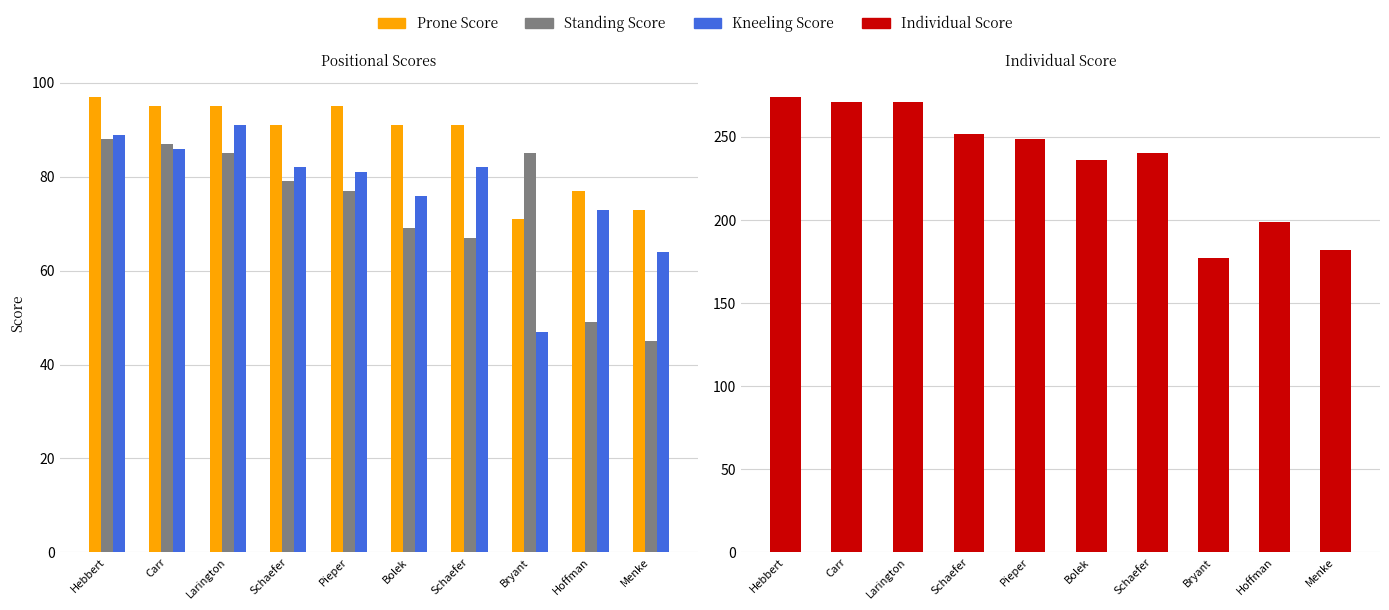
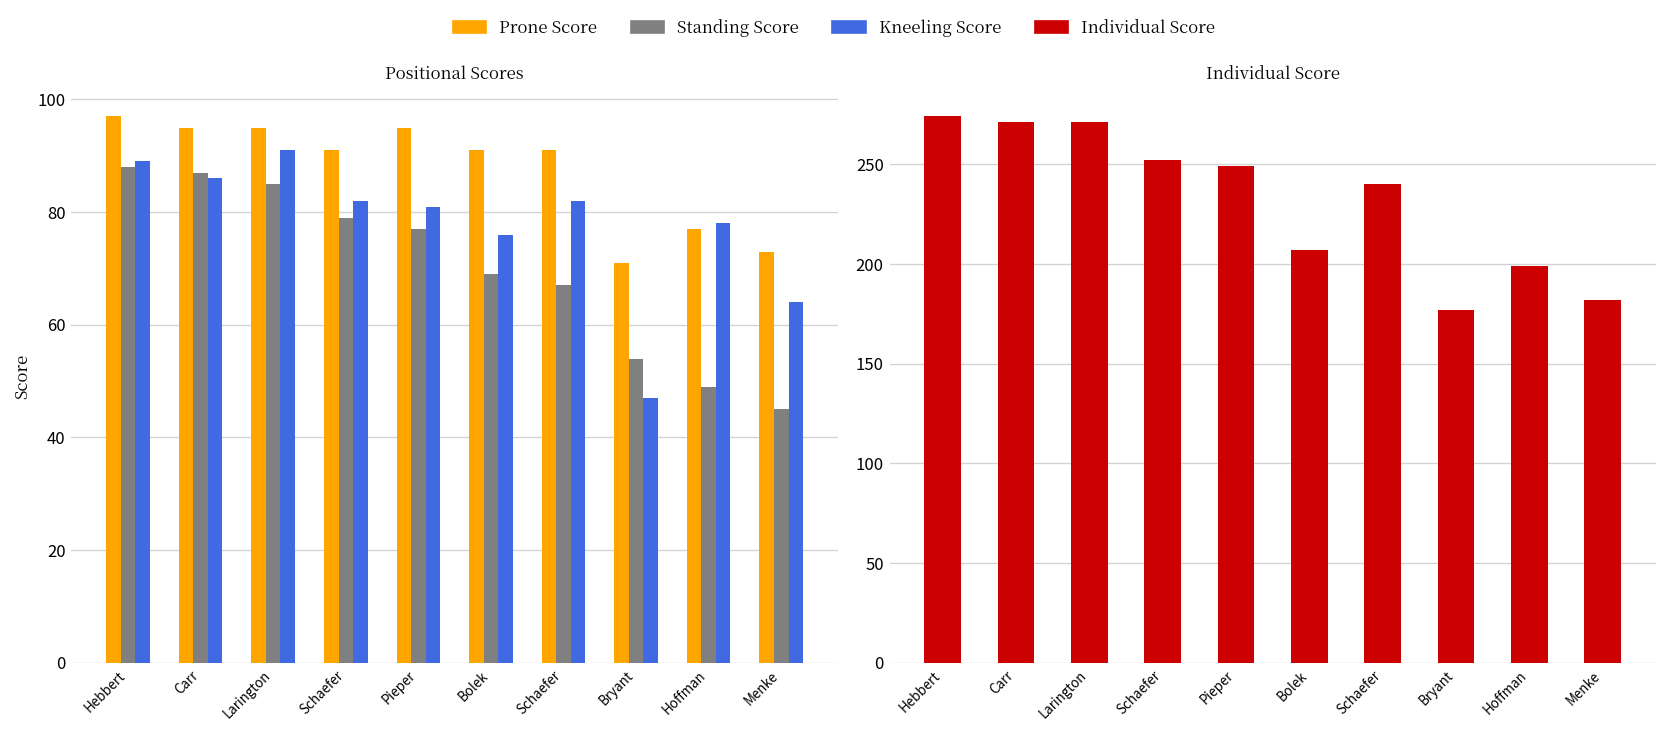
  {
    "Positional Scores": {
      "Prone Score": {
        "Hebbert": 97,
        "Carr": 95,
        "Larington": 95,
        "Pieper": 95,
        "Bolek": 91,
        "Bryant": 71,
        "Hoffman": 77,
        "Menke": 73
      },
      "Standing Score": {
        "Hebbert": 88,
        "Carr": 87,
        "Larington": 85,
        "Pieper": 77,
        "Bolek": 69,
-       "Bryant": 85,
+       "Bryant": 54,
        "Hoffman": 49,
        "Menke": 45
      },
      "Kneeling Score": {
        "Hebbert": 89,
        "Carr": 86,
        "Larington": 91,
        "Pieper": 81,
        "Bolek": 76,
        "Bryant": 47,
-       "Hoffman": 73,
+       "Hoffman": 78,
        "Menke": 64
      }
    },
    "Individual Score": {
      "Hebbert": 274,
      "Carr": 271,
      "Larington": 271,
      "Pieper": 249,
-     "Bolek": 236,
+     "Bolek": 207,
      "Bryant": 177,
      "Hoffman": 199,
      "Menke": 182
    }
  }
